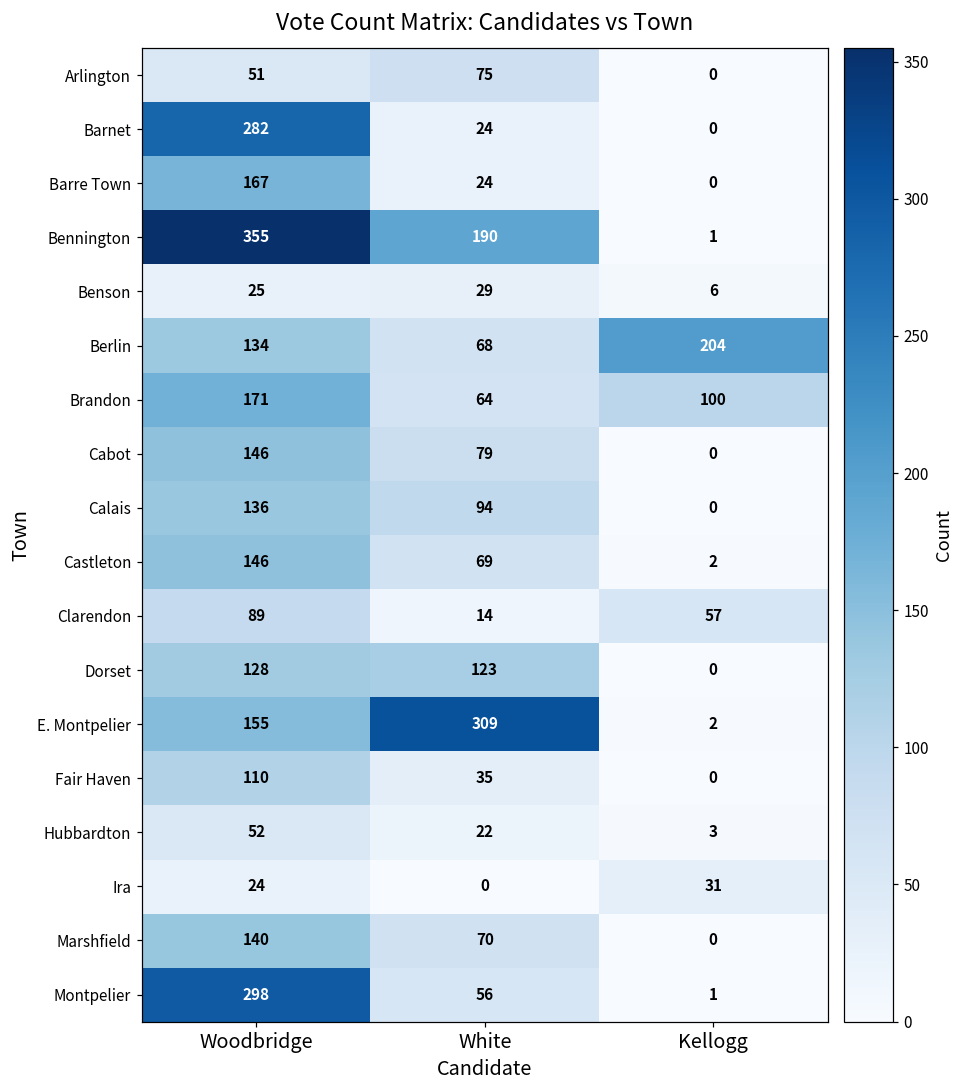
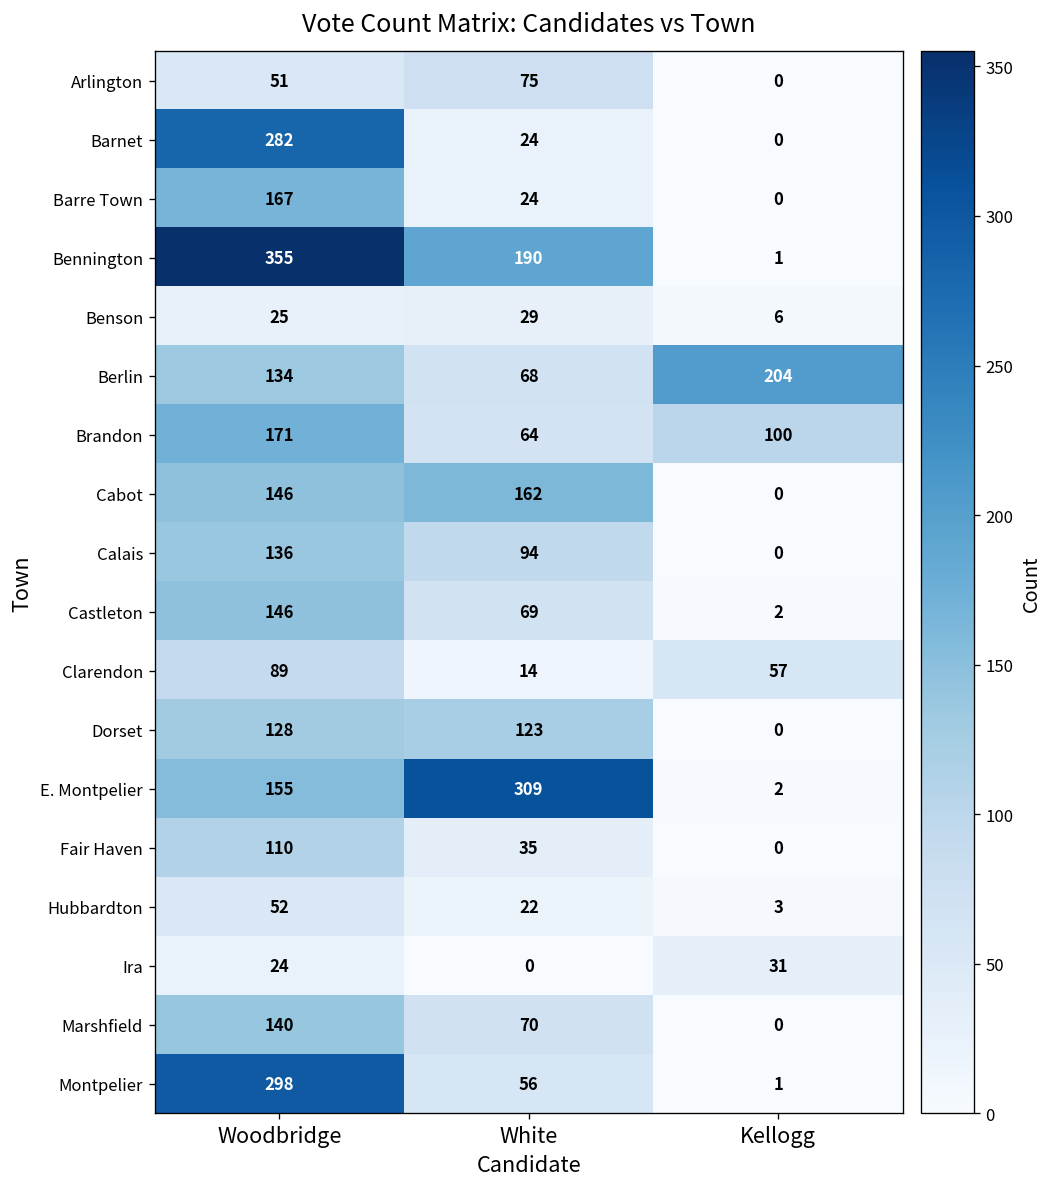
  {
    "Arlington": {
      "Woodbridge": 51,
      "White": 75,
      "Kellogg": 0
    },
    "Barnet": {
      "Woodbridge": 282,
      "White": 24,
      "Kellogg": 0
    },
    "Barre Town": {
      "Woodbridge": 167,
      "White": 24,
      "Kellogg": 0
    },
    "Bennington": {
      "Woodbridge": 355,
      "White": 190,
      "Kellogg": 1
    },
    "Benson": {
      "Woodbridge": 25,
      "White": 29,
      "Kellogg": 6
    },
    "Berlin": {
      "Woodbridge": 134,
      "White": 68,
      "Kellogg": 204
    },
    "Brandon": {
      "Woodbridge": 171,
      "White": 64,
      "Kellogg": 100
    },
    "Cabot": {
      "Woodbridge": 146,
-     "White": 79,
+     "White": 162,
      "Kellogg": 0
    },
    "Calais": {
      "Woodbridge": 136,
      "White": 94,
      "Kellogg": 0
    },
    "Castleton": {
      "Woodbridge": 146,
      "White": 69,
      "Kellogg": 2
    },
    "Clarendon": {
      "Woodbridge": 89,
      "White": 14,
      "Kellogg": 57
    },
    "Dorset": {
      "Woodbridge": 128,
      "White": 123,
      "Kellogg": 0
    },
    "E. Montpelier": {
      "Woodbridge": 155,
      "White": 309,
      "Kellogg": 2
    },
    "Fair Haven": {
      "Woodbridge": 110,
      "White": 35,
      "Kellogg": 0
    },
    "Hubbardton": {
      "Woodbridge": 52,
      "White": 22,
      "Kellogg": 3
    },
    "Ira": {
      "Woodbridge": 24,
      "White": 0,
      "Kellogg": 31
    },
    "Marshfield": {
      "Woodbridge": 140,
      "White": 70,
      "Kellogg": 0
    },
    "Montpelier": {
      "Woodbridge": 298,
      "White": 56,
      "Kellogg": 1
    }
  }
